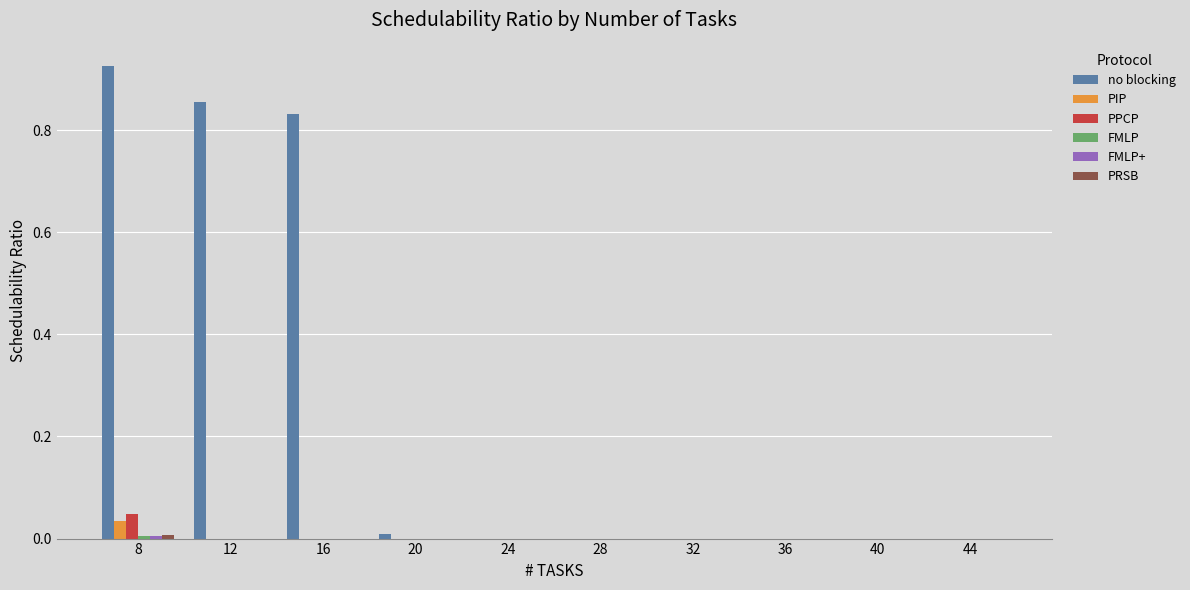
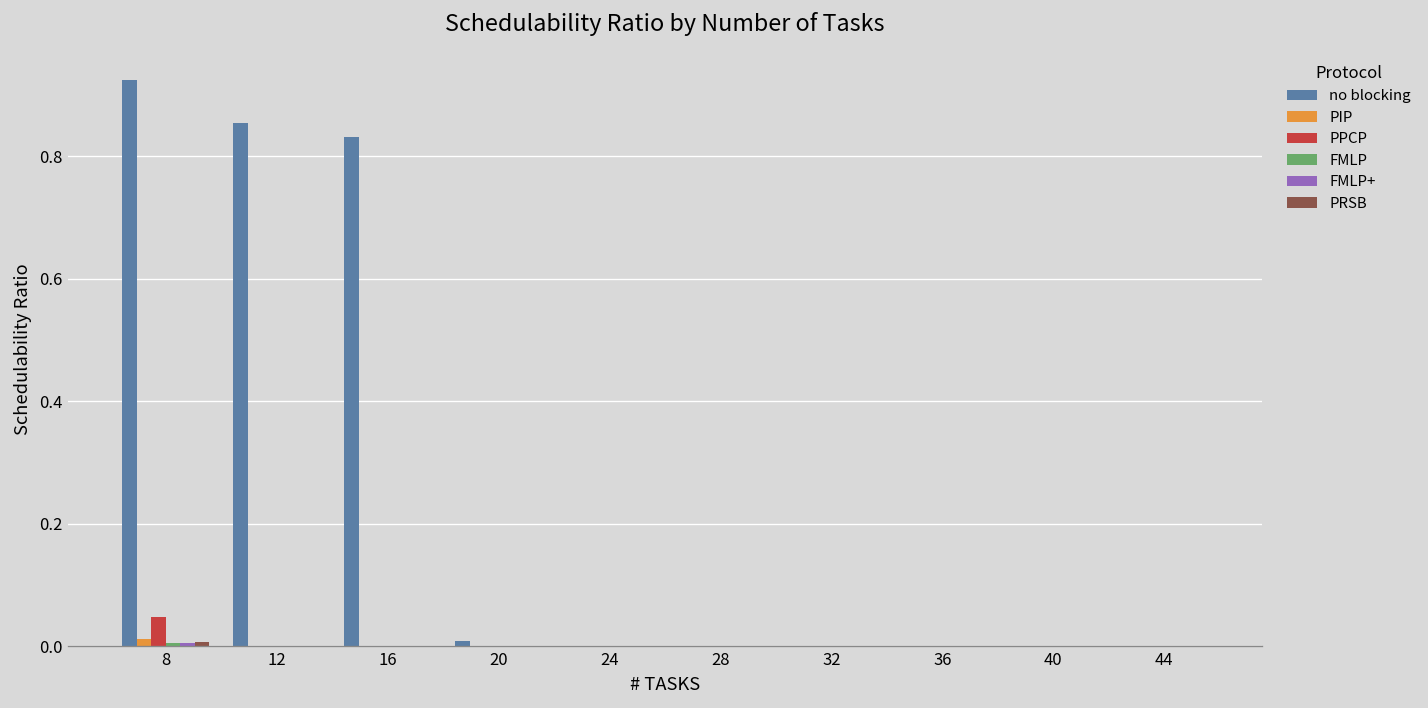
  {
    "no blocking": {
      "8": 0.93,
      "12": 0.85,
      "16": 0.83,
      "20": 0.01,
      "24": 0.00,
      "28": 0.00,
      "32": 0.00,
      "36": 0.00,
      "40": 0.00,
      "44": 0.00
    },
    "PIP": {
-     "8": 0.04,
+     "8": 0.01,
      "12": 0.00,
      "16": 0.00,
      "20": 0.00,
      "24": 0.00,
      "28": 0.00,
      "32": 0.00,
      "36": 0.00,
      "40": 0.00,
      "44": 0.00
    },
    "PPCP": {
      "8": 0.05,
      "12": 0.00,
      "16": 0.00,
      "20": 0.00,
      "24": 0.00,
      "28": 0.00,
      "32": 0.00,
      "36": 0.00,
      "40": 0.00,
      "44": 0.00
    },
    "FMLP": {
      "8": 0.01,
      "12": 0.00,
      "16": 0.00,
      "20": 0.00,
      "24": 0.00,
      "28": 0.00,
      "32": 0.00,
      "36": 0.00,
      "40": 0.00,
      "44": 0.00
    },
    "FMLP+": {
      "8": 0.01,
      "12": 0.00,
      "16": 0.00,
      "20": 0.00,
      "24": 0.00,
      "28": 0.00,
      "32": 0.00,
      "36": 0.00,
      "40": 0.00,
      "44": 0.00
    },
    "PRSB": {
      "8": 0.01,
      "12": 0.00,
      "16": 0.00,
      "20": 0.00,
      "24": 0.00,
      "28": 0.00,
      "32": 0.00,
      "36": 0.00,
      "40": 0.00,
      "44": 0.00
    }
  }
